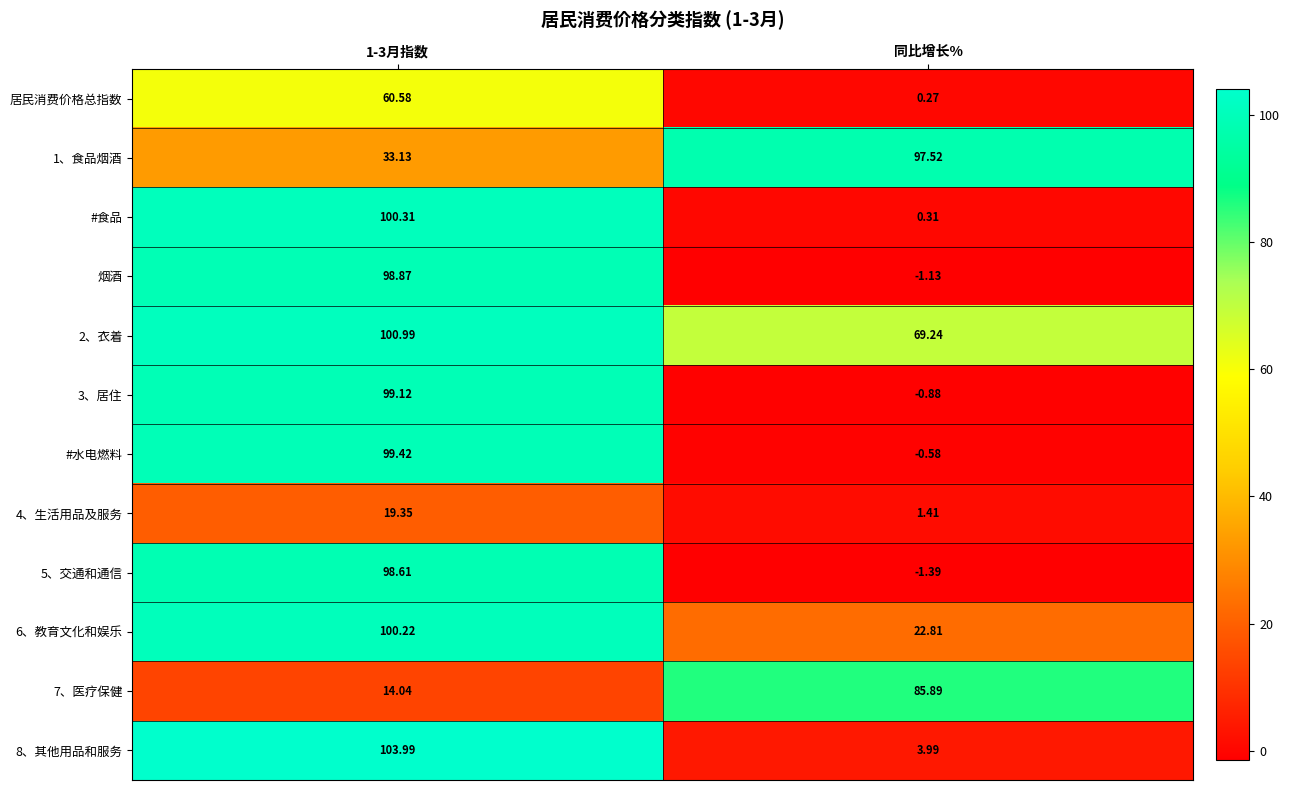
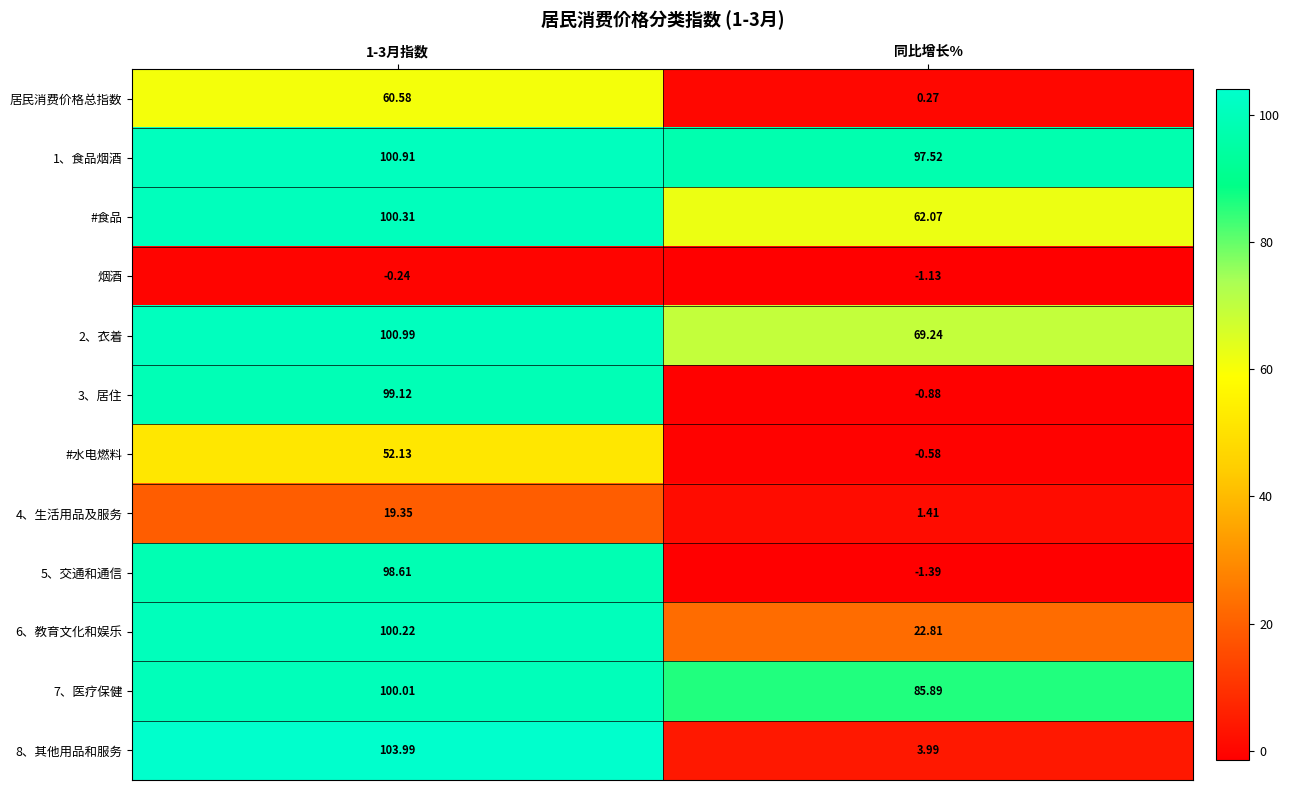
  {
    "居民消费价格总指数": {
      "1-3月指数": 60.58,
      "同比增长%": 0.27
    },
    "1、食品烟酒": {
-     "1-3月指数": 33.13,
+     "1-3月指数": 100.91,
      "同比增长%": 97.52
    },
    "#食品": {
      "1-3月指数": 100.31,
-     "同比增长%": 0.31
+     "同比增长%": 62.07
    },
    "烟酒": {
-     "1-3月指数": 98.87,
+     "1-3月指数": -0.24,
      "同比增长%": -1.13
    },
    "2、衣着": {
      "1-3月指数": 100.99,
      "同比增长%": 69.24
    },
    "3、居住": {
      "1-3月指数": 99.12,
      "同比增长%": -0.88
    },
    "#水电燃料": {
-     "1-3月指数": 99.42,
+     "1-3月指数": 52.13,
      "同比增长%": -0.58
    },
    "4、生活用品及服务": {
      "1-3月指数": 19.35,
      "同比增长%": 1.41
    },
    "5、交通和通信": {
      "1-3月指数": 98.61,
      "同比增长%": -1.39
    },
    "6、教育文化和娱乐": {
      "1-3月指数": 100.22,
      "同比增长%": 22.81
    },
    "7、医疗保健": {
-     "1-3月指数": 14.04,
+     "1-3月指数": 100.01,
      "同比增长%": 85.89
    },
    "8、其他用品和服务": {
      "1-3月指数": 103.99,
      "同比增长%": 3.99
    }
  }
